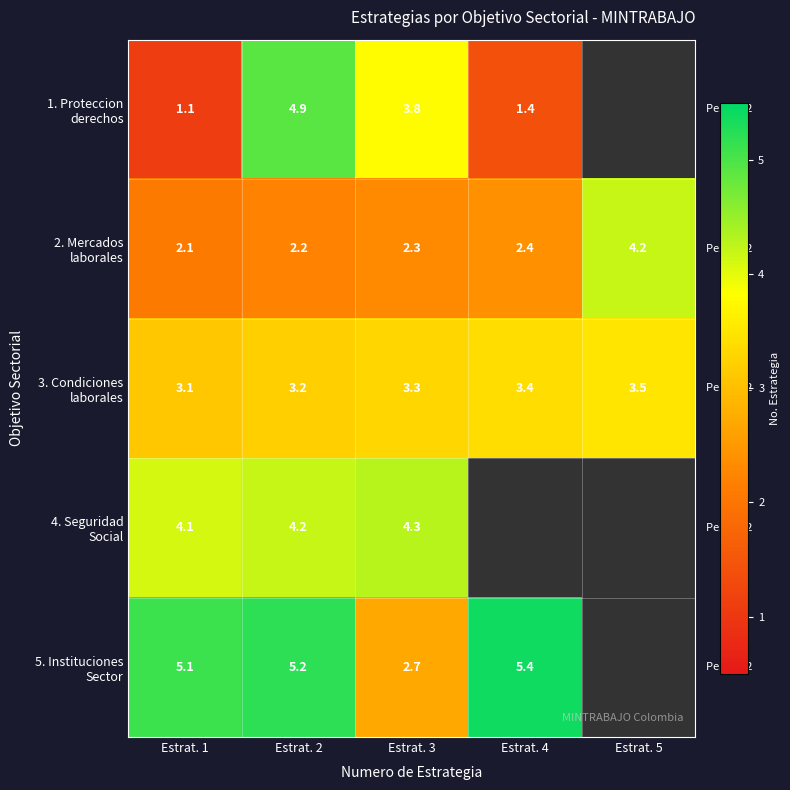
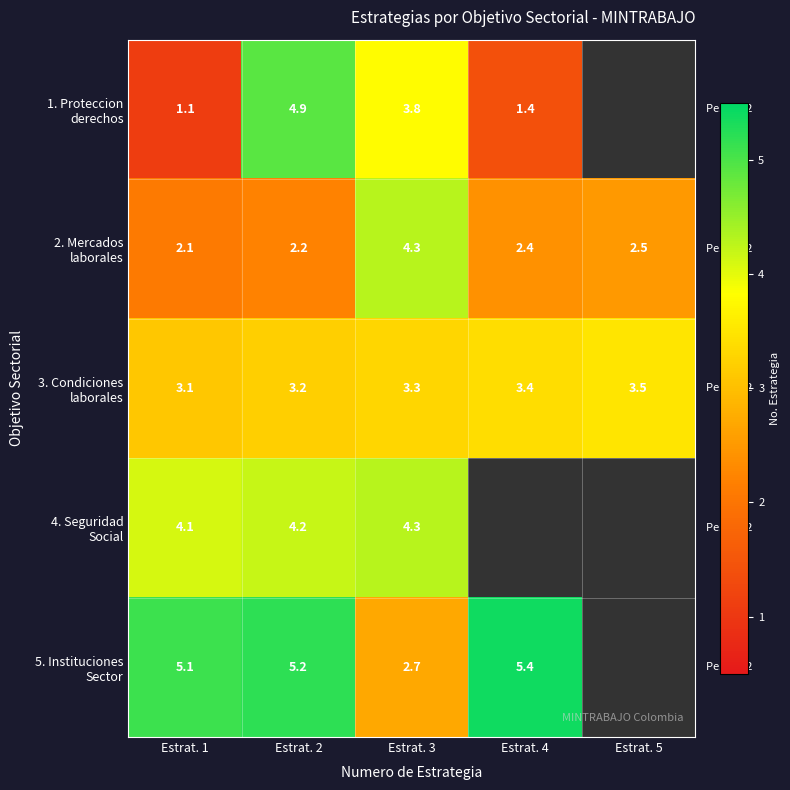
  {
    "1. Proteccion derechos": {
      "Estrat. 1": 1.1,
      "Estrat. 2": 4.9,
      "Estrat. 3": 3.8,
      "Estrat. 4": 1.4
    },
    "2. Mercados laborales": {
      "Estrat. 1": 2.1,
      "Estrat. 2": 2.2,
-     "Estrat. 3": 2.3,
+     "Estrat. 3": 4.3,
      "Estrat. 4": 2.4,
-     "Estrat. 5": 4.2
+     "Estrat. 5": 2.5
    },
    "3. Condiciones laborales": {
      "Estrat. 1": 3.1,
      "Estrat. 2": 3.2,
      "Estrat. 3": 3.3,
      "Estrat. 4": 3.4,
      "Estrat. 5": 3.5
    },
    "4. Seguridad Social": {
      "Estrat. 1": 4.1,
      "Estrat. 2": 4.2,
      "Estrat. 3": 4.3
    },
    "5. Instituciones Sector": {
      "Estrat. 1": 5.1,
      "Estrat. 2": 5.2,
      "Estrat. 3": 2.7,
      "Estrat. 4": 5.4
    }
  }
